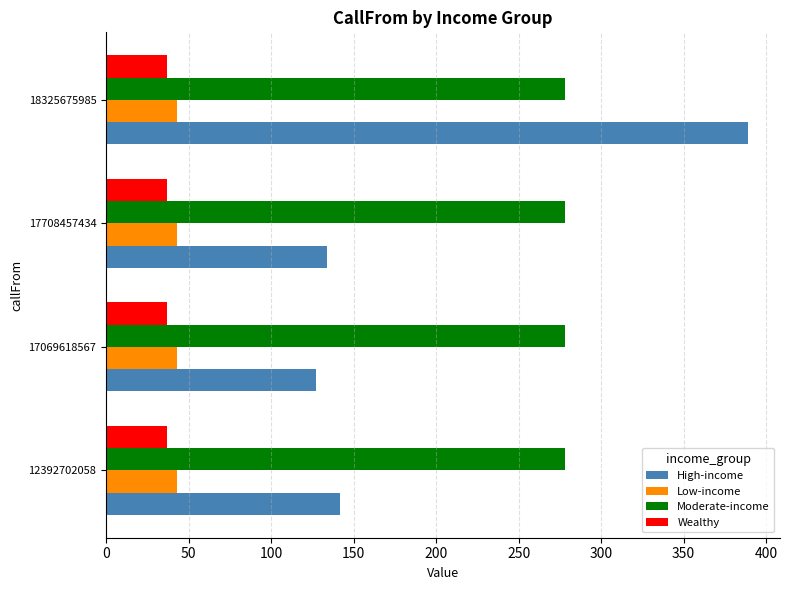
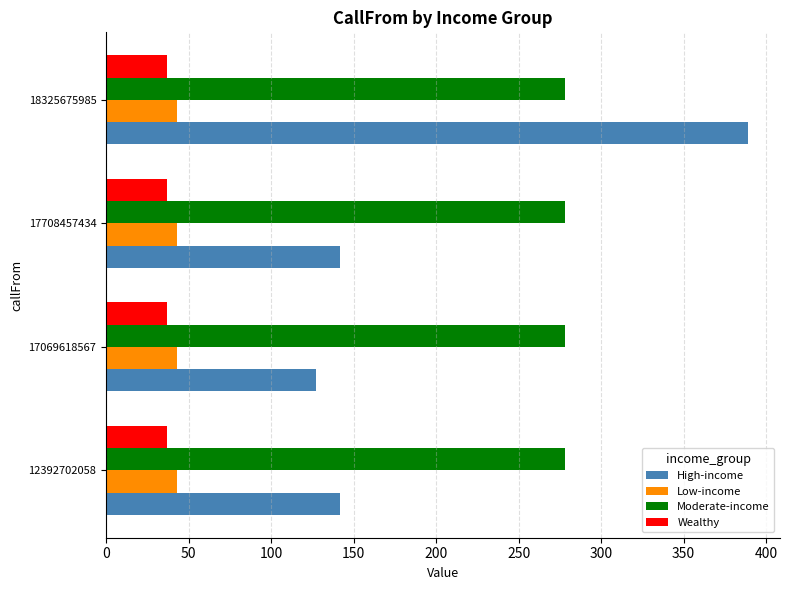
  {
    "High-income": {
      "18325675985": 389,
-     "17708457434": 134,
+     "17708457434": 142,
      "17069618567": 127,
      "12392702058": 142
    },
    "Low-income": {
      "18325675985": 43,
      "17708457434": 43,
      "17069618567": 43,
      "12392702058": 43
    },
    "Moderate-income": {
      "18325675985": 278,
      "17708457434": 278,
      "17069618567": 278,
      "12392702058": 278
    },
    "Wealthy": {
      "18325675985": 37,
      "17708457434": 37,
      "17069618567": 37,
      "12392702058": 37
    }
  }
